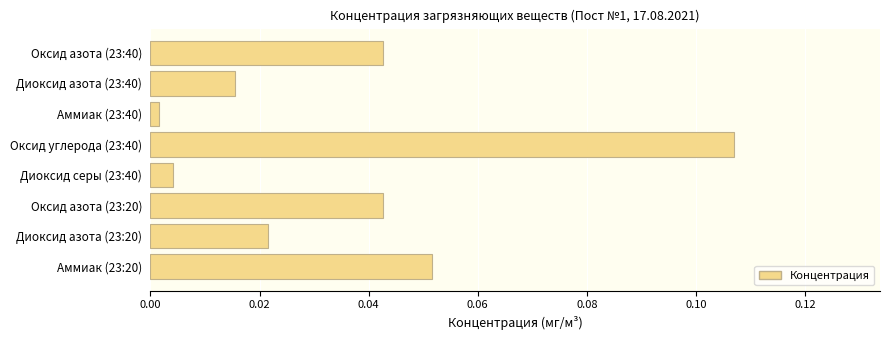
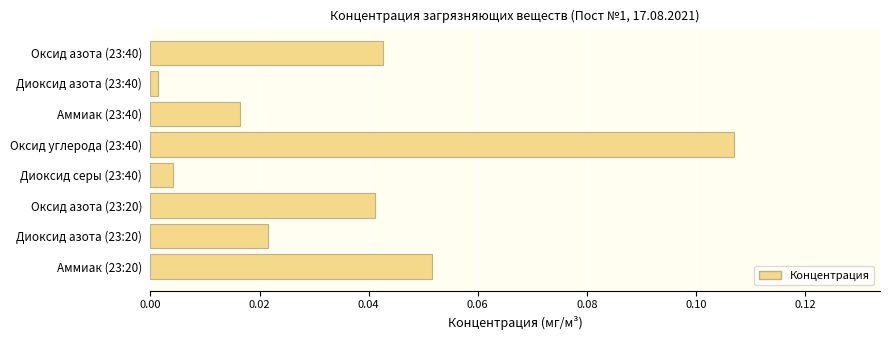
  {
    "Оксид азота (23:40)": 0.043,
-   "Диоксид азота (23:40)": 0.016,
-   "Аммиак (23:40)": 0.002,
+   "Диоксид азота (23:40)": 0.001,
+   "Аммиак (23:40)": 0.016,
    "Оксид углерода (23:40)": 0.107,
    "Диоксид серы (23:40)": 0.004,
-   "Оксид азота (23:20)": 0.043,
+   "Оксид азота (23:20)": 0.041,
    "Диоксид азота (23:20)": 0.022,
    "Аммиак (23:20)": 0.052
  }
